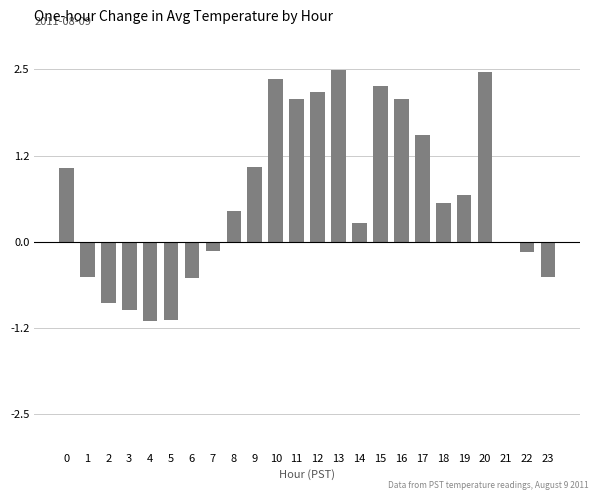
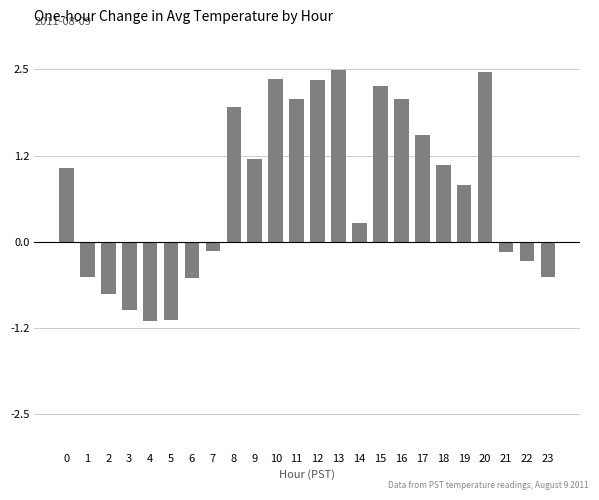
  {
    "0": 1.1,
    "1": -0.5,
-   "2": -0.9,
+   "2": -0.8,
    "3": -1.0,
    "4": -1.2,
    "5": -1.1,
    "6": -0.5,
    "7": -0.1,
-   "8": 0.4,
-   "9": 1.1,
+   "8": 2.0,
+   "9": 1.2,
    "10": 2.4,
    "11": 2.1,
-   "12": 2.2,
+   "12": 2.3,
    "13": 2.5,
    "14": 0.3,
    "15": 2.3,
    "16": 2.1,
    "17": 1.5,
-   "18": 0.6,
-   "19": 0.7,
+   "18": 1.1,
+   "19": 0.8,
    "20": 2.5,
-   "21": 0.0,
-   "22": -0.2,
+   "21": -0.2,
+   "22": -0.3,
    "23": -0.5
  }
